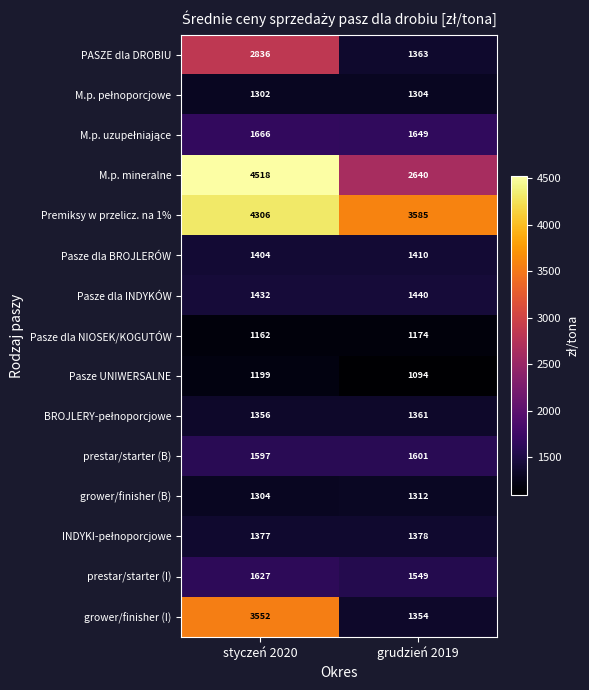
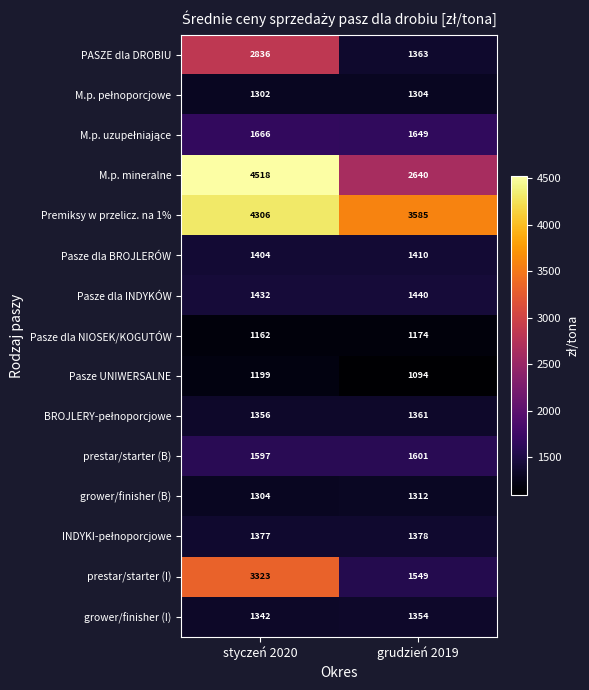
  {
    "PASZE dla DROBIU": {
      "styczeń 2020": 2836,
      "grudzień 2019": 1363
    },
    "M.p. pełnoporcjowe": {
      "styczeń 2020": 1302,
      "grudzień 2019": 1304
    },
    "M.p. uzupełniające": {
      "styczeń 2020": 1666,
      "grudzień 2019": 1649
    },
    "M.p. mineralne": {
      "styczeń 2020": 4518,
      "grudzień 2019": 2640
    },
    "Premiksy w przelicz. na 1%": {
      "styczeń 2020": 4306,
      "grudzień 2019": 3585
    },
    "Pasze dla BROJLERÓW": {
      "styczeń 2020": 1404,
      "grudzień 2019": 1410
    },
    "Pasze dla INDYKÓW": {
      "styczeń 2020": 1432,
      "grudzień 2019": 1440
    },
    "Pasze dla NIOSEK/KOGUTÓW": {
      "styczeń 2020": 1162,
      "grudzień 2019": 1174
    },
    "Pasze UNIWERSALNE": {
      "styczeń 2020": 1199,
      "grudzień 2019": 1094
    },
    "BROJLERY-pełnoporcjowe": {
      "styczeń 2020": 1356,
      "grudzień 2019": 1361
    },
    "prestar/starter (B)": {
      "styczeń 2020": 1597,
      "grudzień 2019": 1601
    },
    "grower/finisher (B)": {
      "styczeń 2020": 1304,
      "grudzień 2019": 1312
    },
    "INDYKI-pełnoporcjowe": {
      "styczeń 2020": 1377,
      "grudzień 2019": 1378
    },
    "prestar/starter (I)": {
-     "styczeń 2020": 1627,
+     "styczeń 2020": 3323,
      "grudzień 2019": 1549
    },
    "grower/finisher (I)": {
-     "styczeń 2020": 3552,
+     "styczeń 2020": 1342,
      "grudzień 2019": 1354
    }
  }
